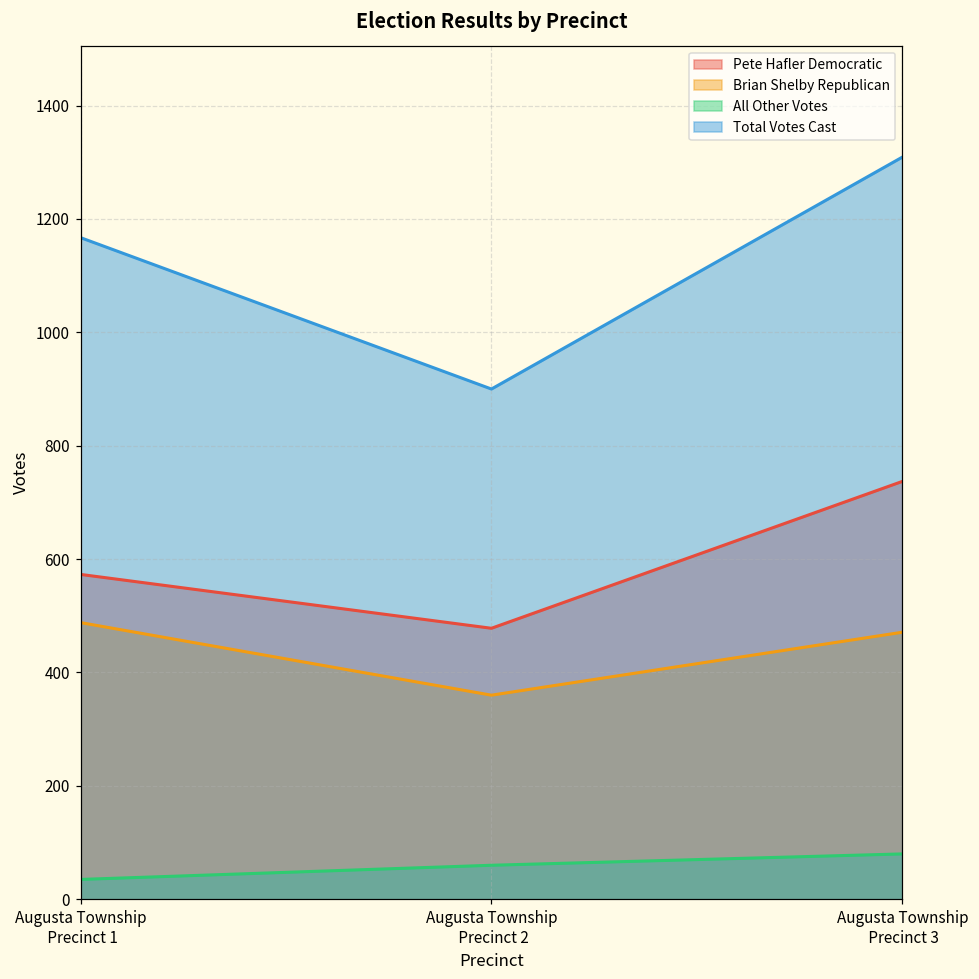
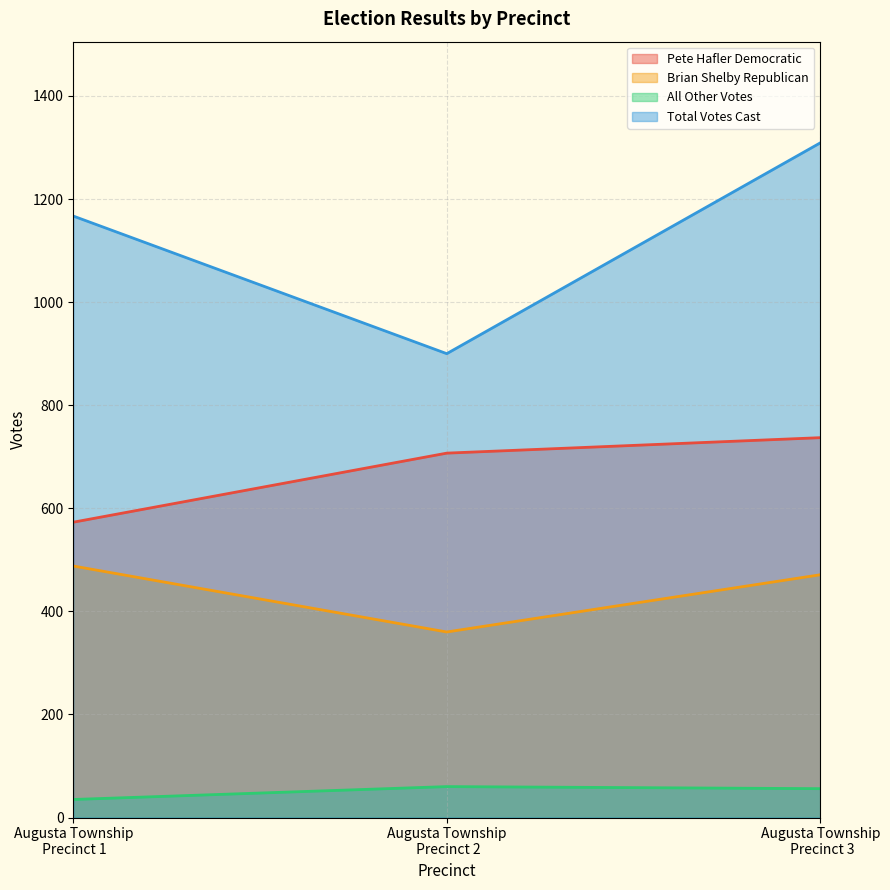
  {
    "Pete Hafler Democratic": {
      "Augusta Township Precinct 1": 570,
-     "Augusta Township Precinct 2": 480,
+     "Augusta Township Precinct 2": 710,
      "Augusta Township Precinct 3": 740
    },
    "Brian Shelby Republican": {
      "Augusta Township Precinct 1": 490,
      "Augusta Township Precinct 2": 360,
      "Augusta Township Precinct 3": 470
    },
    "All Other Votes": {
      "Augusta Township Precinct 1": 40,
      "Augusta Township Precinct 2": 60,
-     "Augusta Township Precinct 3": 80
+     "Augusta Township Precinct 3": 60
    },
    "Total Votes Cast": {
      "Augusta Township Precinct 1": 1170,
      "Augusta Township Precinct 2": 900,
      "Augusta Township Precinct 3": 1310
    }
  }
